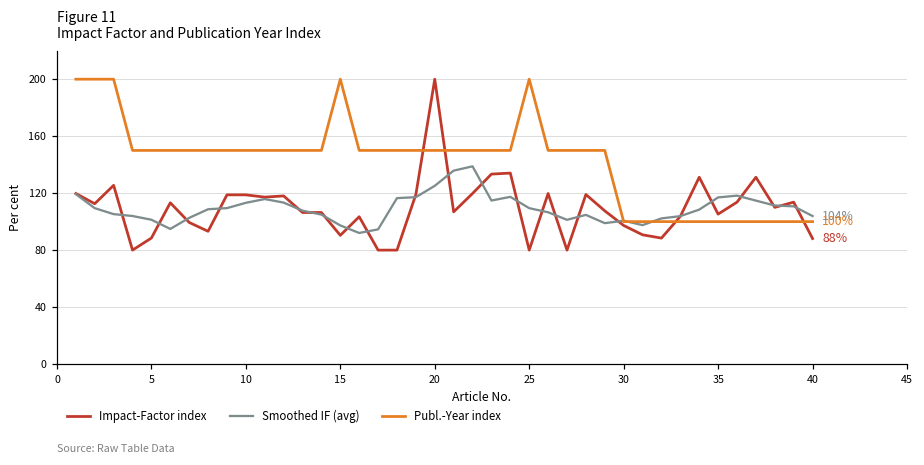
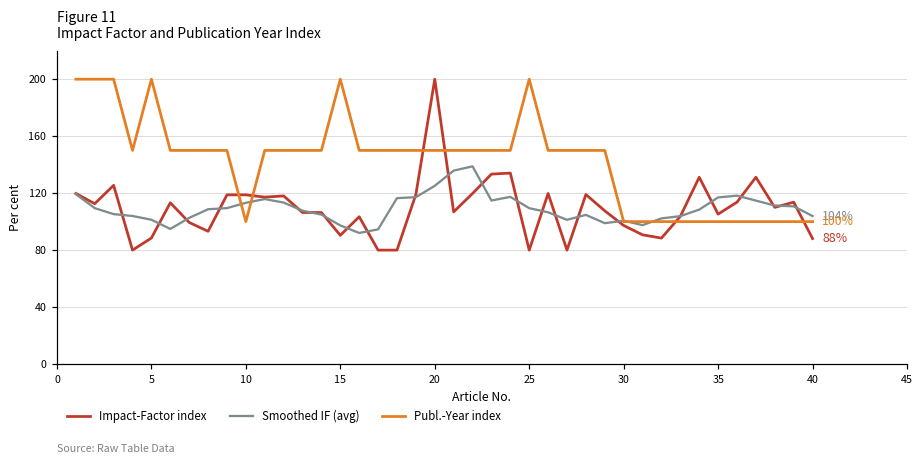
  {
    "Impact-Factor index": {
      "40": "88%"
    },
    "Smoothed IF (avg)": {
      "5": "101",
      "10": "113",
      "15": "97",
      "20": "125",
      "25": "109",
      "35": "117"
    },
    "Publ.-Year index": {
-     "5": "150",
-     "10": "150",
+     "5": "200",
+     "10": "100",
      "15": "200",
      "20": "150",
      "25": "200",
      "35": "100"
    }
  }
